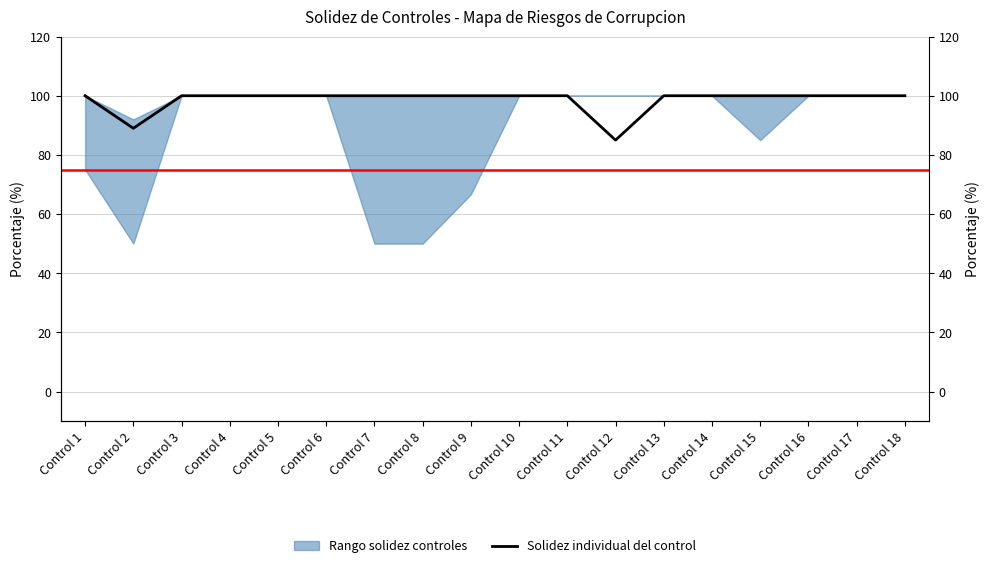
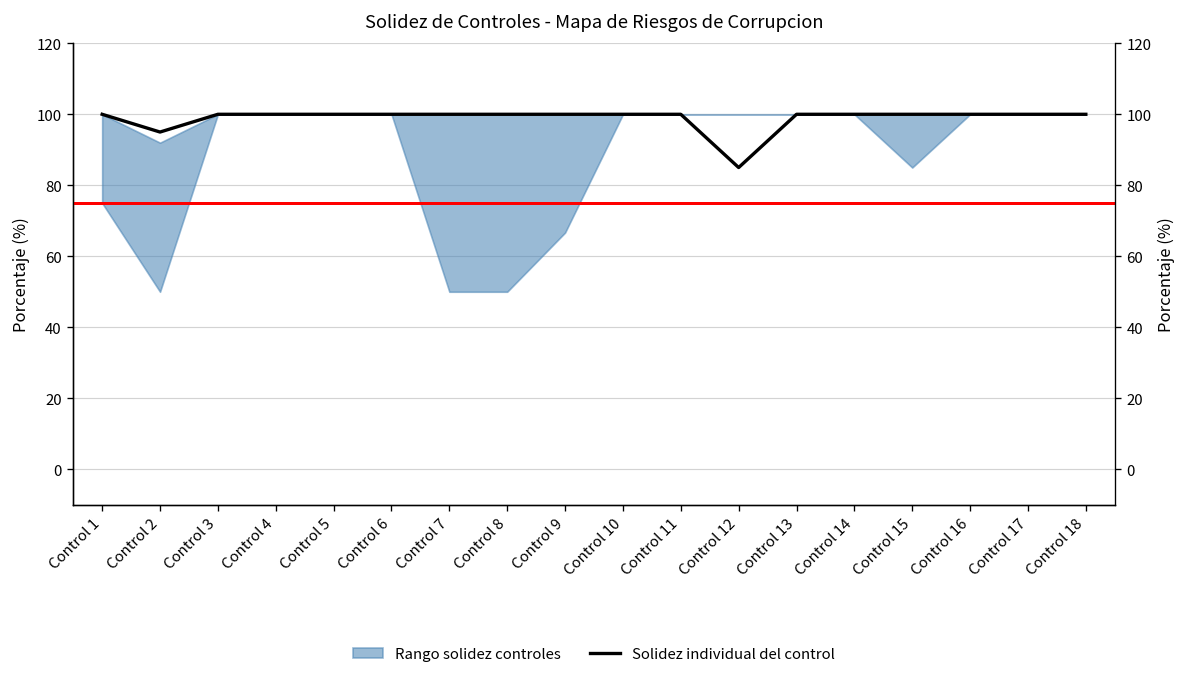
  {
    "Solidez individual del control": {
-     "Control 2": 89,
+     "Control 2": 95,
      "Control 12": 85
    }
  }
